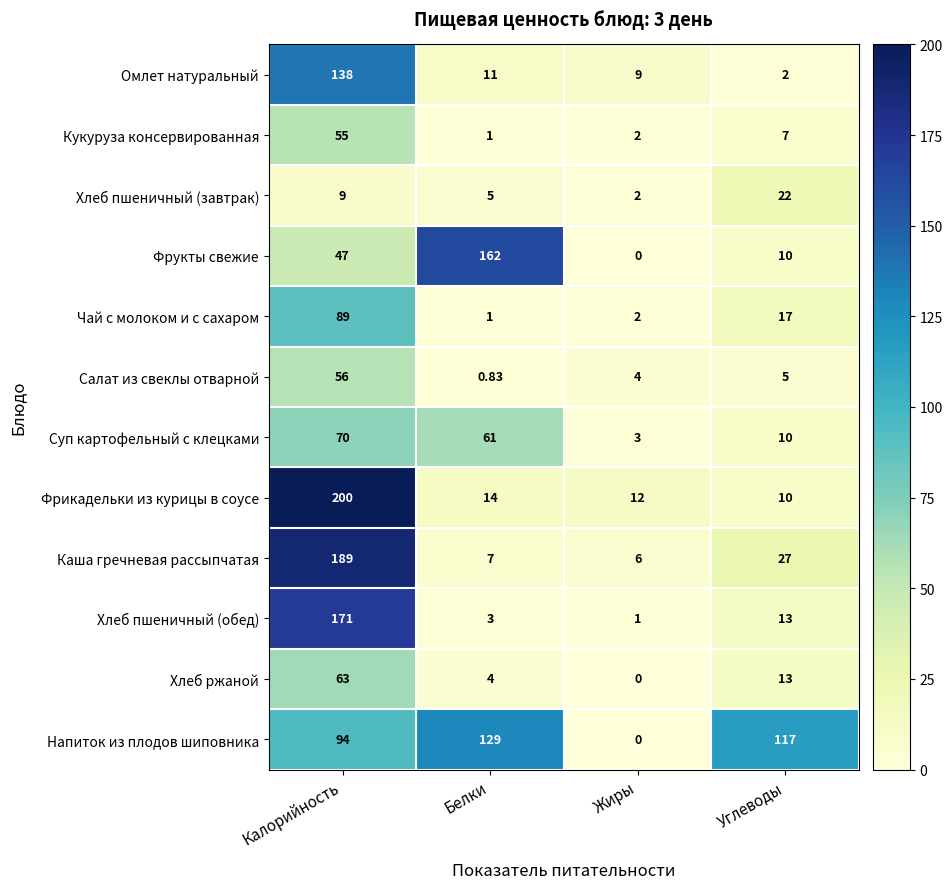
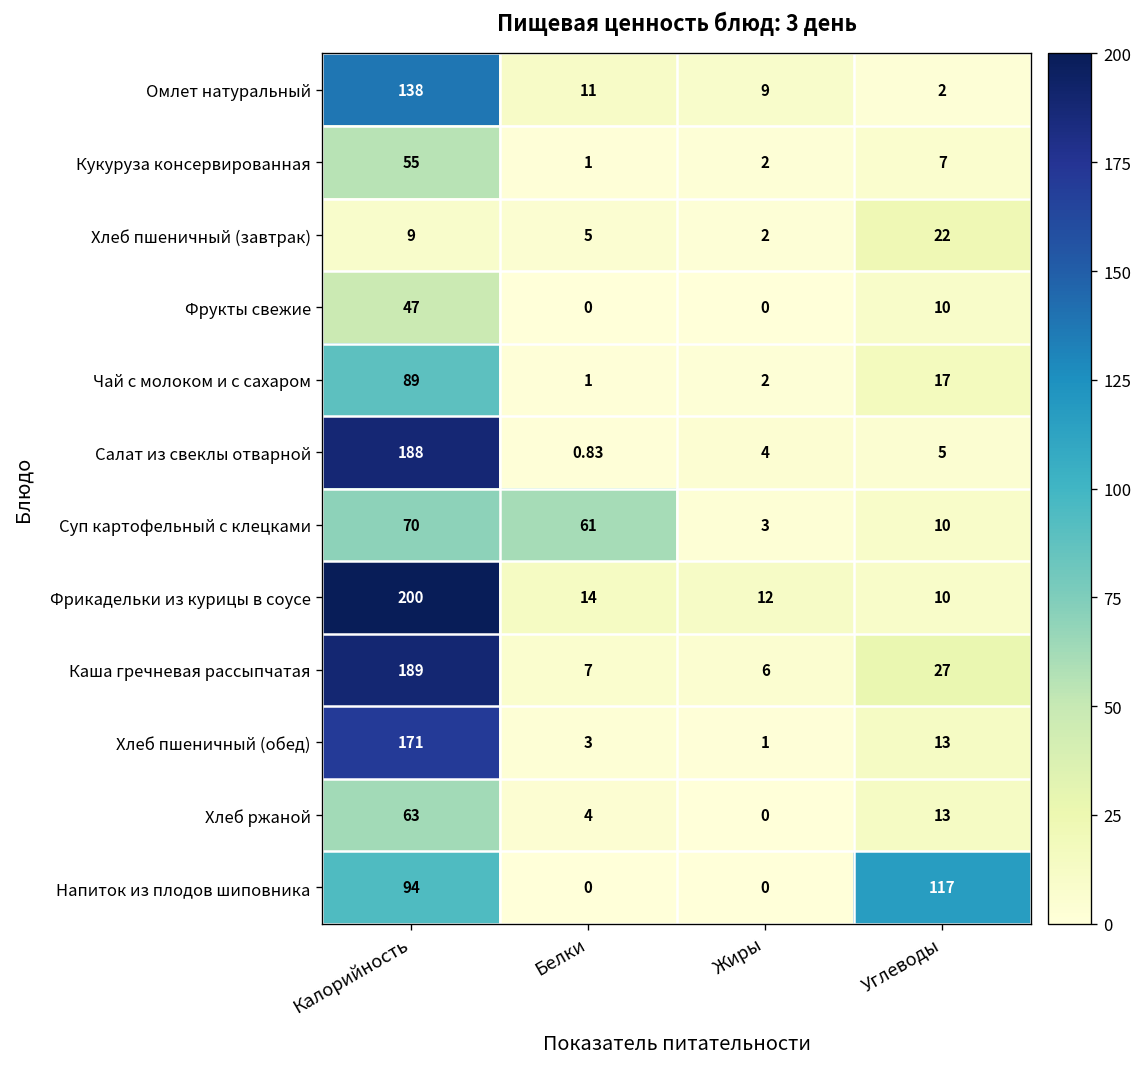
  {
    "Омлет натуральный": {
      "Калорийность": 138,
      "Белки": 11,
      "Жиры": 9,
      "Углеводы": 2
    },
    "Кукуруза консервированная": {
      "Калорийность": 55,
      "Белки": 1,
      "Жиры": 2,
      "Углеводы": 7
    },
    "Хлеб пшеничный (завтрак)": {
      "Калорийность": 9,
      "Белки": 5,
      "Жиры": 2,
      "Углеводы": 22
    },
    "Фрукты свежие": {
      "Калорийность": 47,
-     "Белки": 162,
+     "Белки": 0,
      "Жиры": 0,
      "Углеводы": 10
    },
    "Чай с молоком и с сахаром": {
      "Калорийность": 89,
      "Белки": 1,
      "Жиры": 2,
      "Углеводы": 17
    },
    "Салат из свеклы отварной": {
-     "Калорийность": 56,
+     "Калорийность": 188,
      "Белки": 0.83,
      "Жиры": 4,
      "Углеводы": 5
    },
    "Суп картофельный с клецками": {
      "Калорийность": 70,
      "Белки": 61,
      "Жиры": 3,
      "Углеводы": 10
    },
    "Фрикадельки из курицы в соусе": {
      "Калорийность": 200,
      "Белки": 14,
      "Жиры": 12,
      "Углеводы": 10
    },
    "Каша гречневая рассыпчатая": {
      "Калорийность": 189,
      "Белки": 7,
      "Жиры": 6,
      "Углеводы": 27
    },
    "Хлеб пшеничный (обед)": {
      "Калорийность": 171,
      "Белки": 3,
      "Жиры": 1,
      "Углеводы": 13
    },
    "Хлеб ржаной": {
      "Калорийность": 63,
      "Белки": 4,
      "Жиры": 0,
      "Углеводы": 13
    },
    "Напиток из плодов шиповника": {
      "Калорийность": 94,
-     "Белки": 129,
+     "Белки": 0,
      "Жиры": 0,
      "Углеводы": 117
    }
  }
